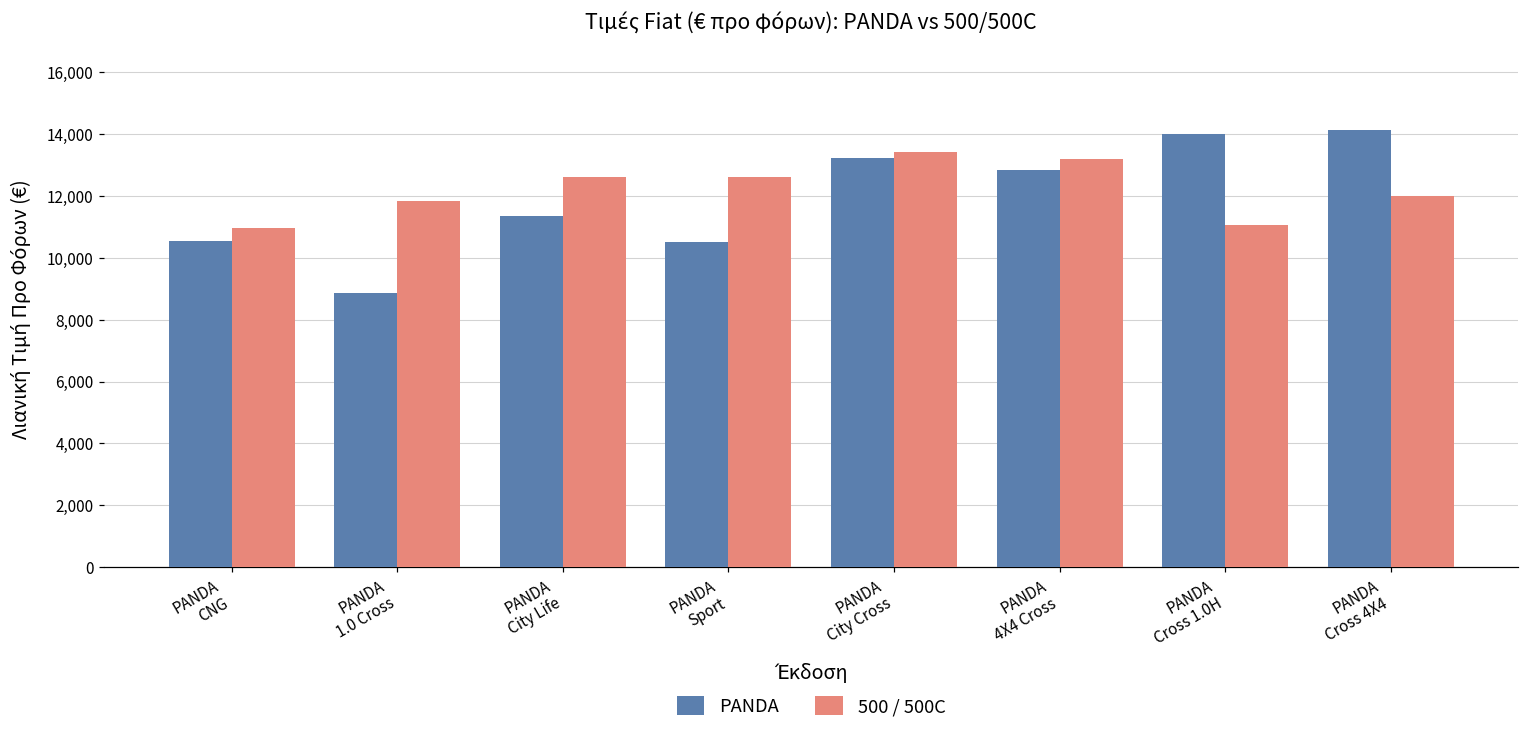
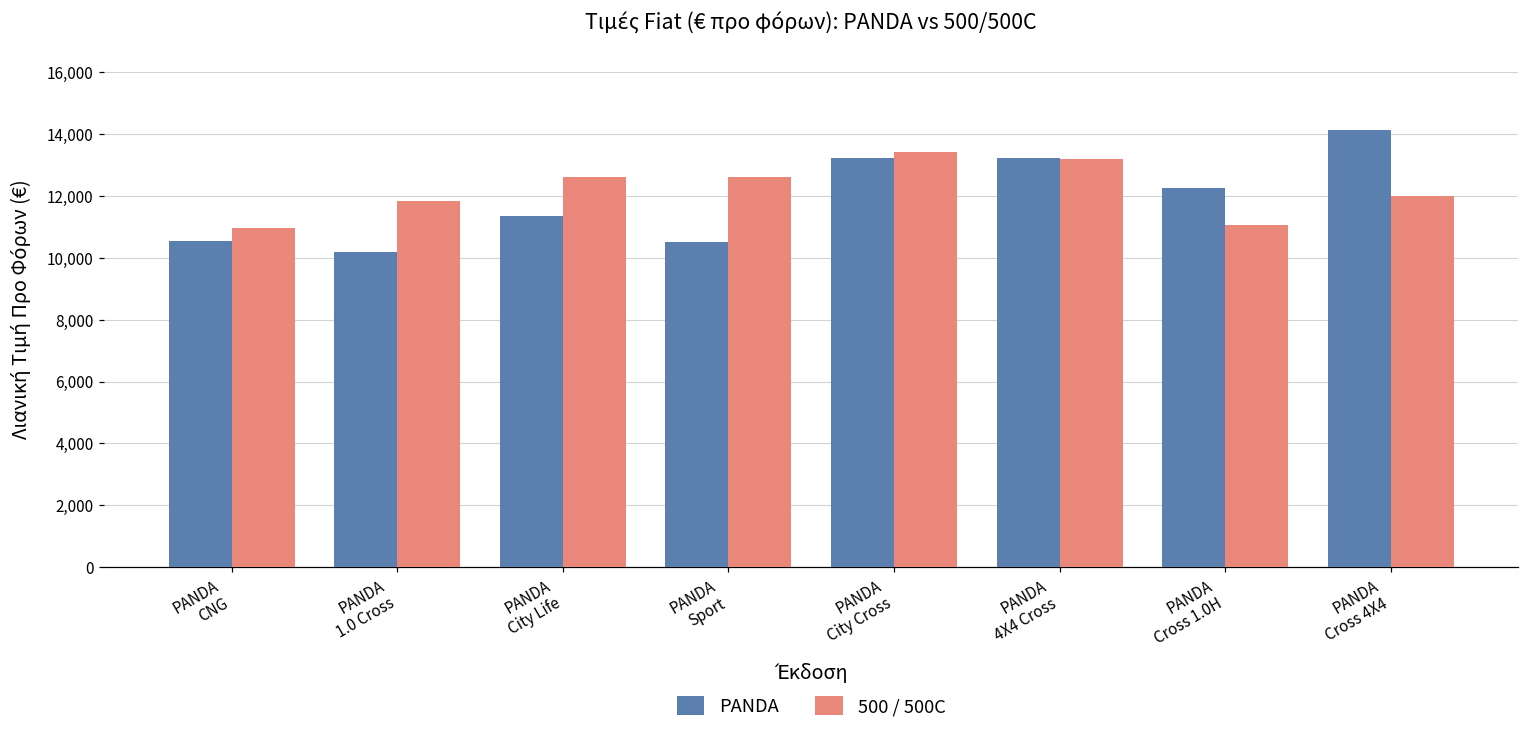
  {
    "PANDA": {
      "PANDA CNG": "10,600",
-     "PANDA 1.0 Cross": "8,900",
+     "PANDA 1.0 Cross": "10,200",
      "PANDA City Life": "11,400",
      "PANDA Sport": "10,500",
      "PANDA City Cross": "13,200",
-     "PANDA 4X4 Cross": "12,800",
-     "PANDA Cross 1.0H": "14,000",
+     "PANDA 4X4 Cross": "13,200",
+     "PANDA Cross 1.0H": "12,300",
      "PANDA Cross 4X4": "14,100"
    },
    "500 / 500C": {
      "PANDA CNG": "11,000",
      "PANDA 1.0 Cross": "11,800",
      "PANDA City Life": "12,600",
      "PANDA Sport": "12,600",
      "PANDA City Cross": "13,400",
      "PANDA 4X4 Cross": "13,200",
      "PANDA Cross 1.0H": "11,100",
      "PANDA Cross 4X4": "12,000"
    }
  }
